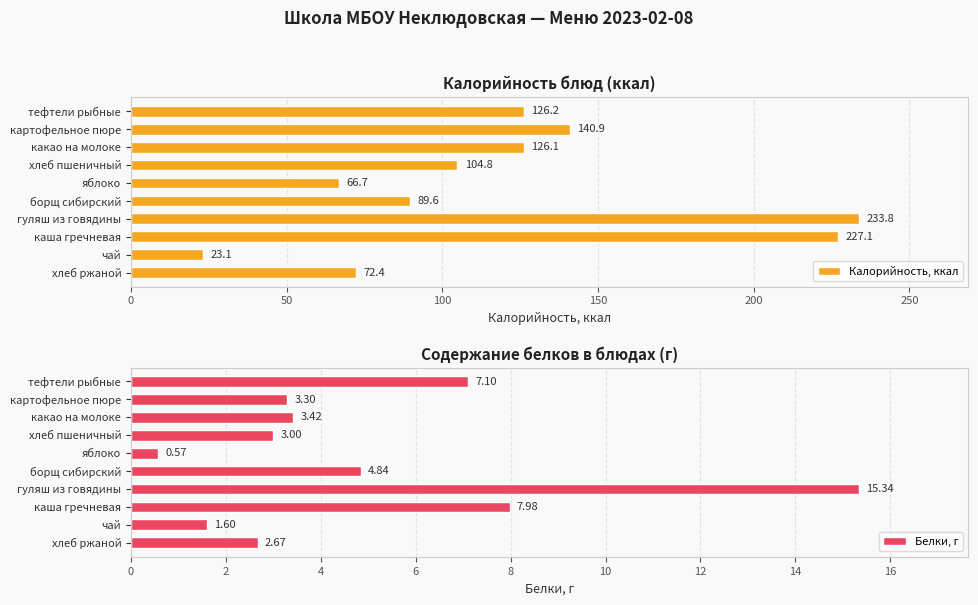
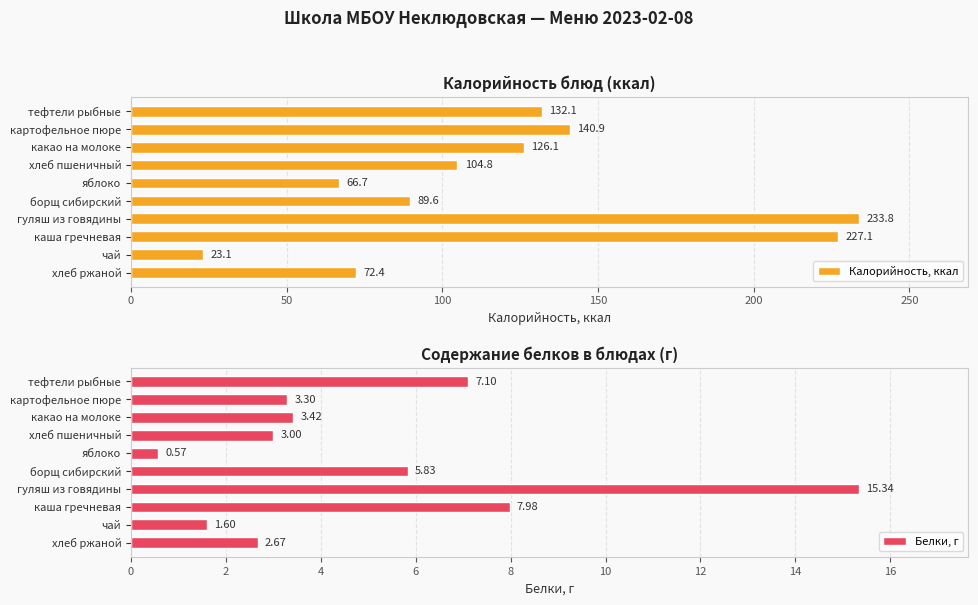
  {
    "Калорийность блюд (ккал)": {
-     "тефтели рыбные": 126.2,
+     "тефтели рыбные": 132.1,
      "картофельное пюре": 140.9,
      "какао на молоке": 126.1,
      "хлеб пшеничный": 104.8,
      "яблоко": 66.7,
      "борщ сибирский": 89.6,
      "гуляш из говядины": 233.8,
      "каша гречневая": 227.1,
      "чай": 23.1,
      "хлеб ржаной": 72.4
    },
    "Содержание белков в блюдах (г)": {
      "тефтели рыбные": 7.10,
      "картофельное пюре": 3.30,
      "какао на молоке": 3.42,
      "хлеб пшеничный": 3.00,
      "яблоко": 0.57,
-     "борщ сибирский": 4.84,
+     "борщ сибирский": 5.83,
      "гуляш из говядины": 15.34,
      "каша гречневая": 7.98,
      "чай": 1.60,
      "хлеб ржаной": 2.67
    }
  }
